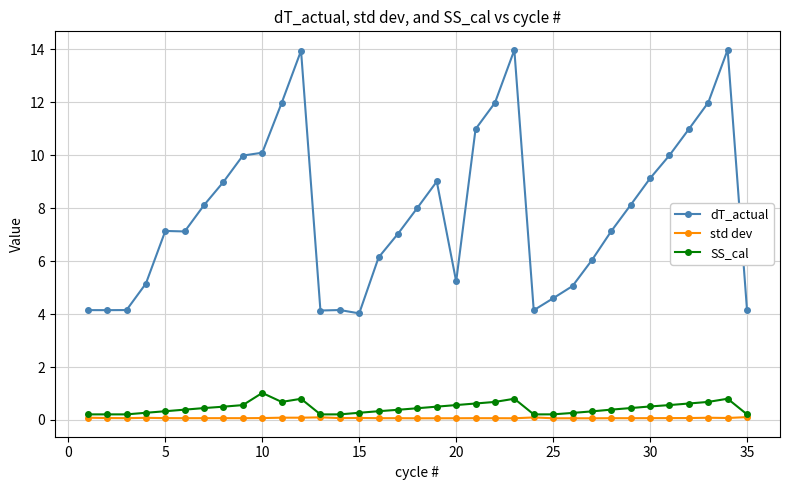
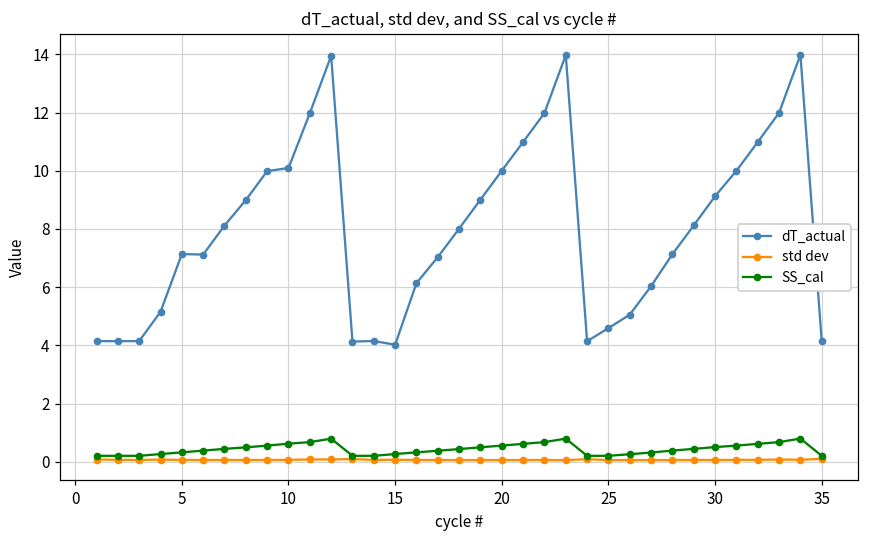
  {
    "dT_actual": {
      "5": 7.1,
      "10": 10.1,
      "15": 4.0,
-     "20": 5.2,
+     "20": 10.0,
      "25": 4.6,
      "30": 9.1,
      "35": 4.1
    },
    "std dev": {
      "5": 0.1,
      "10": 0.1,
      "15": 0.1,
      "20": 0.1,
      "25": 0.1,
      "30": 0.1,
      "35": 0.1
    },
    "SS_cal": {
      "5": 0.3,
-     "10": 1.0,
+     "10": 0.6,
      "15": 0.3,
      "20": 0.6,
      "25": 0.2,
      "30": 0.5,
      "35": 0.2
    }
  }
